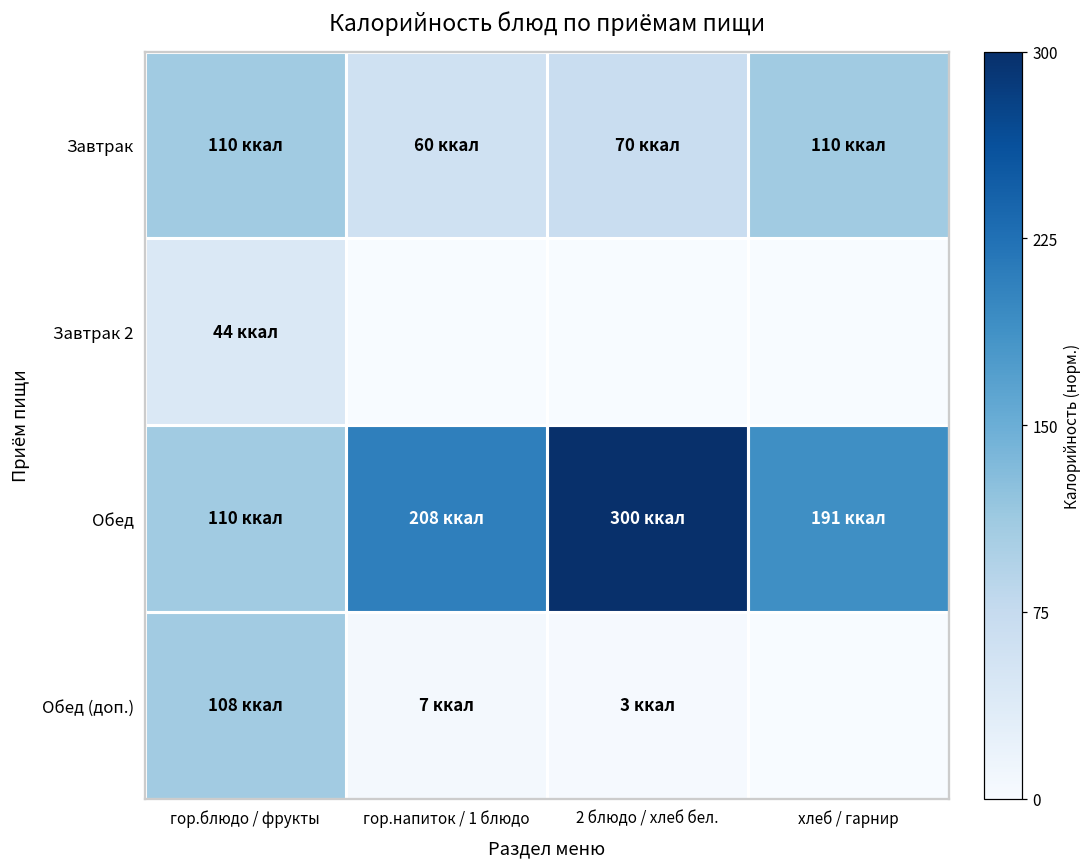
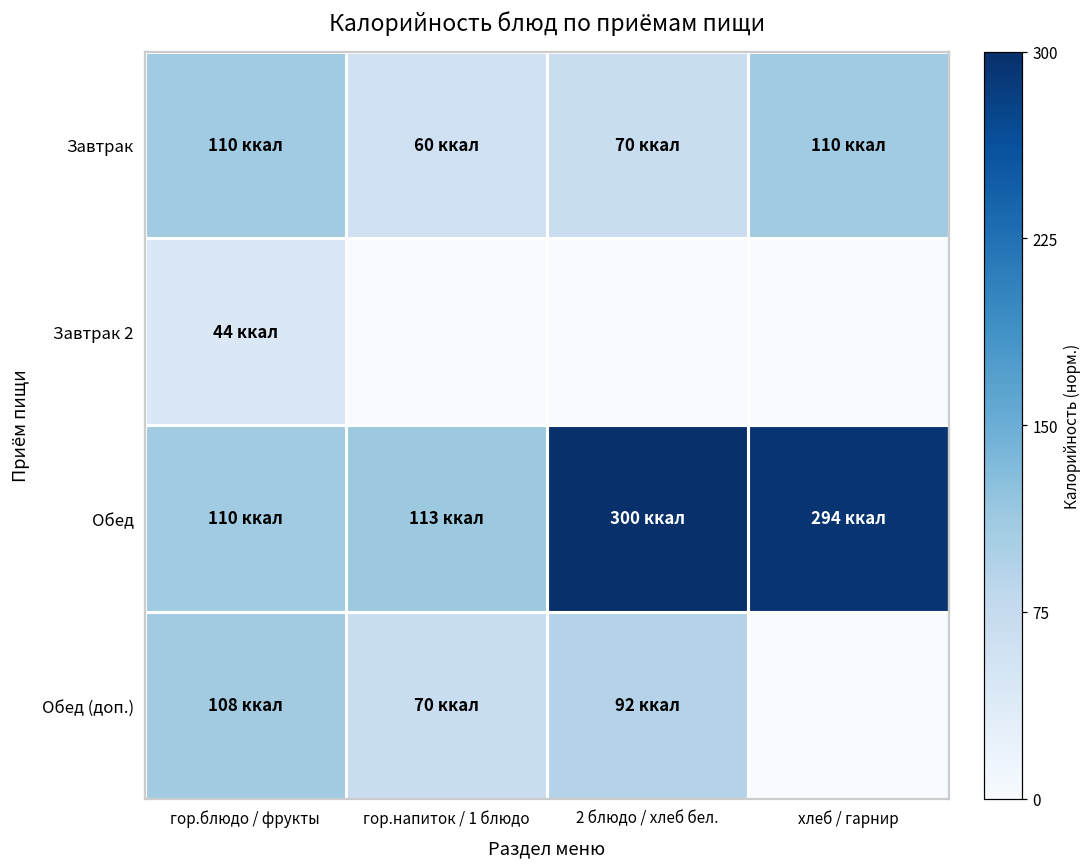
  {
    "Завтрак": {
      "гор.блюдо / фрукты": 110,
      "гор.напиток / 1 блюдо": 60,
      "2 блюдо / хлеб бел.": 70,
      "хлеб / гарнир": 110
    },
    "Завтрак 2": {
      "гор.блюдо / фрукты": 44
    },
    "Обед": {
      "гор.блюдо / фрукты": 110,
-     "гор.напиток / 1 блюдо": 208,
+     "гор.напиток / 1 блюдо": 113,
      "2 блюдо / хлеб бел.": 300,
-     "хлеб / гарнир": 191
+     "хлеб / гарнир": 294
    },
    "Обед (доп.)": {
      "гор.блюдо / фрукты": 108,
-     "гор.напиток / 1 блюдо": 7,
-     "2 блюдо / хлеб бел.": 3
+     "гор.напиток / 1 блюдо": 70,
+     "2 блюдо / хлеб бел.": 92
    }
  }
